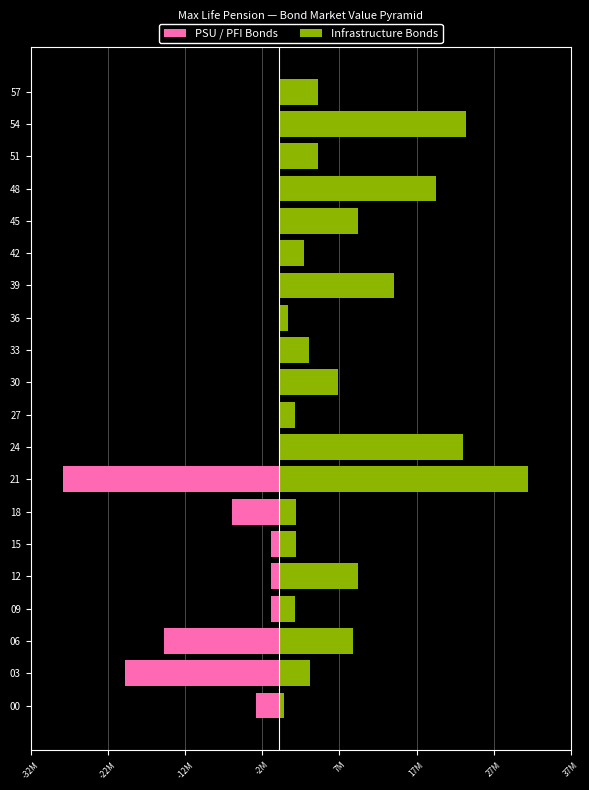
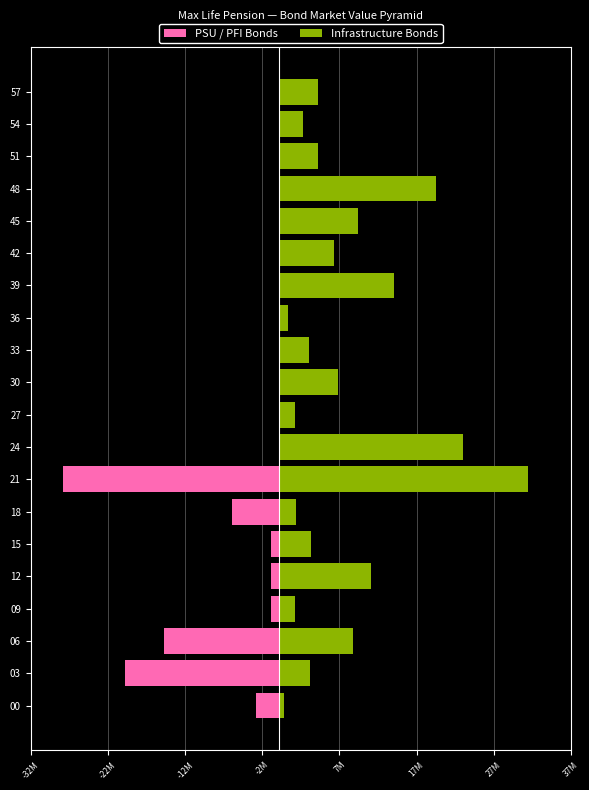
  {
    "PSU / PFI Bonds": {
      "57": 0,
      "54": 0,
      "51": 0,
      "48": 0,
      "45": 0,
      "42": 0,
      "39": 0,
      "36": 0,
      "33": 0,
      "30": 0,
      "27": 0,
      "24": 0,
      "21": -28000000,
      "18": -6000000,
      "15": -1000000,
      "12": -1000000,
      "09": -1000000,
      "06": -15000000,
      "03": -20000000,
      "00": -3000000
    },
    "Infrastructure Bonds": {
      "57": 5000000,
-     "54": 24000000,
+     "54": 3000000,
      "51": 5000000,
      "48": 20000000,
      "45": 10000000,
-     "42": 3000000,
+     "42": 7000000,
      "39": 15000000,
      "36": 1000000,
      "33": 4000000,
      "30": 8000000,
      "27": 2000000,
      "24": 24000000,
      "21": 32000000,
      "18": 2000000,
-     "15": 2000000,
-     "12": 10000000,
+     "15": 4000000,
+     "12": 12000000,
      "09": 2000000,
      "06": 10000000,
      "03": 4000000,
      "00": 1000000
    }
  }
